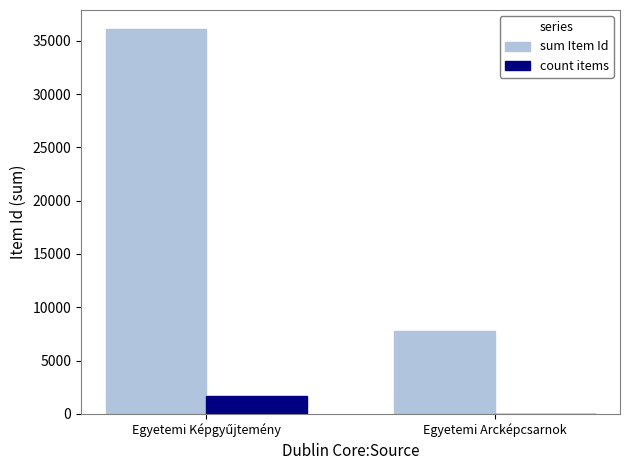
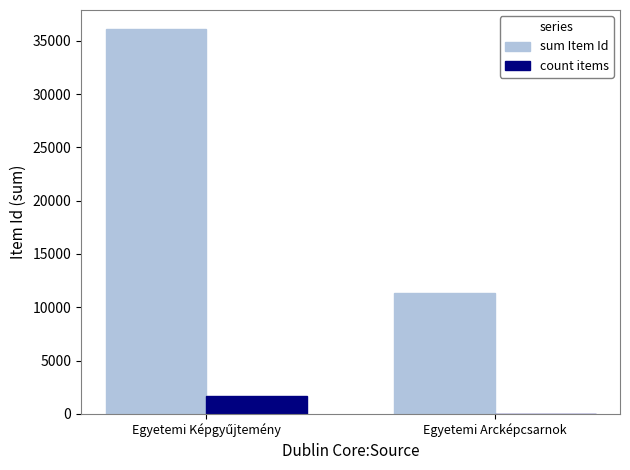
  {
    "sum Item Id": {
      "Egyetemi Képgyűjtemény": 36100,
-     "Egyetemi Arcképcsarnok": 7800
+     "Egyetemi Arcképcsarnok": 11400
    },
    "count items": {
      "Egyetemi Képgyűjtemény": 1600
    }
  }
